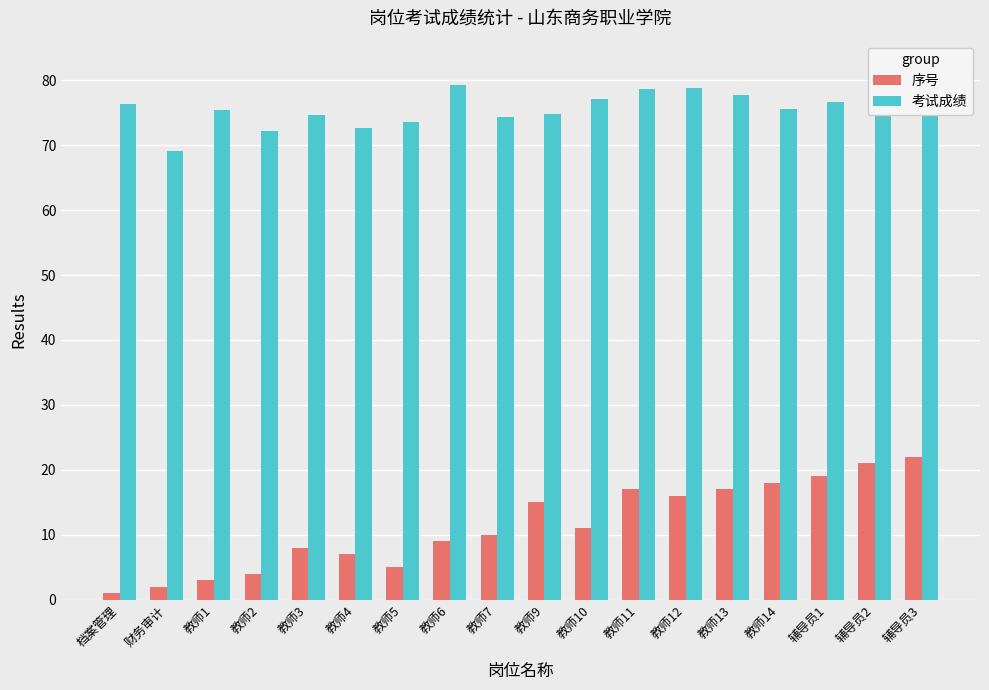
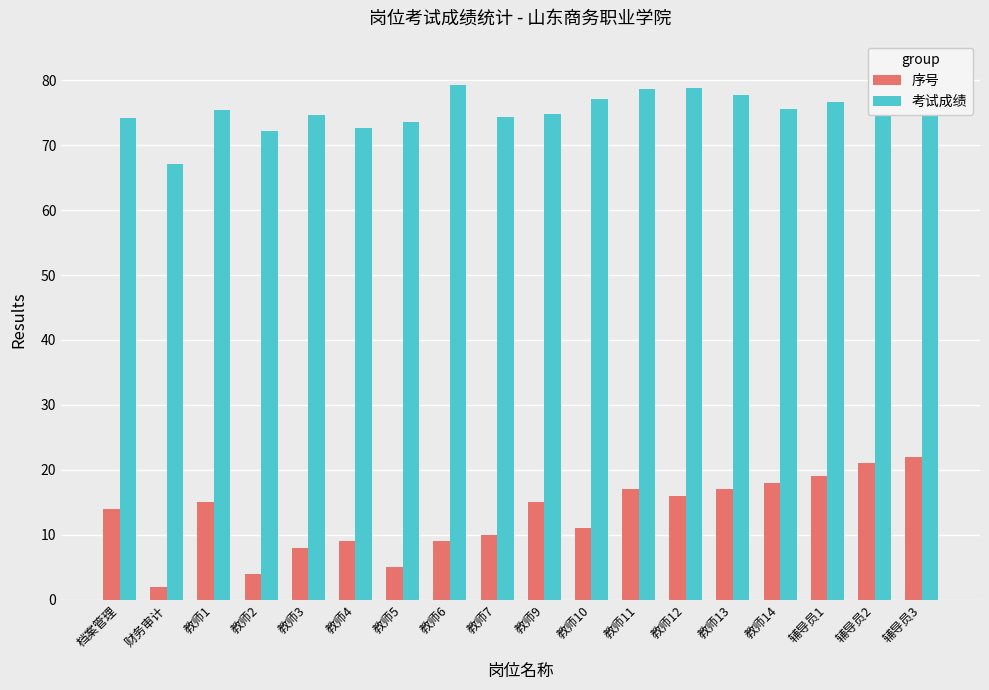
  {
    "序号": {
-     "档案管理": 1,
+     "档案管理": 14,
      "财务审计": 2,
-     "教师1": 3,
+     "教师1": 15,
      "教师2": 4,
      "教师3": 8,
-     "教师4": 7,
+     "教师4": 9,
      "教师5": 5,
      "教师6": 9,
      "教师7": 10,
      "教师9": 15,
      "教师10": 11,
      "教师11": 17,
      "教师12": 16,
      "教师13": 17,
      "教师14": 18,
      "辅导员1": 19,
      "辅导员2": 21,
      "辅导员3": 22
    },
    "考试成绩": {
-     "档案管理": 76,
-     "财务审计": 69,
+     "档案管理": 74,
+     "财务审计": 67,
      "教师1": 75,
      "教师2": 72,
      "教师3": 75,
      "教师4": 73,
      "教师5": 74,
      "教师6": 79,
      "教师7": 74,
      "教师9": 75,
      "教师10": 77,
      "教师11": 79,
      "教师12": 79,
      "教师13": 78,
      "教师14": 76,
      "辅导员1": 77
    }
  }
